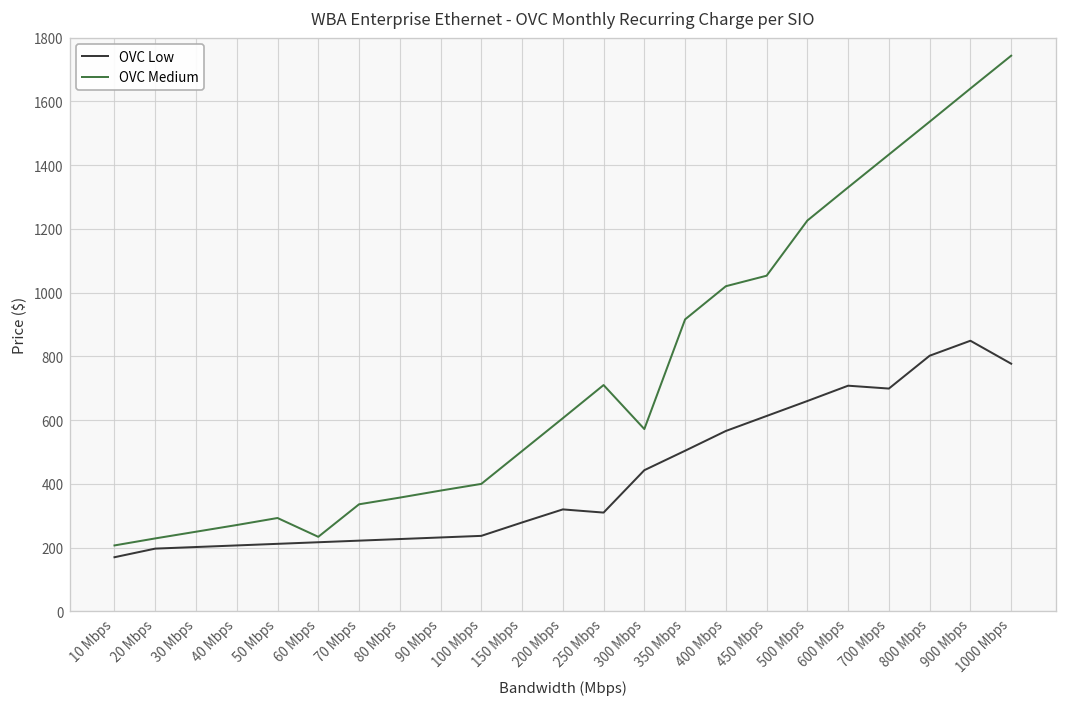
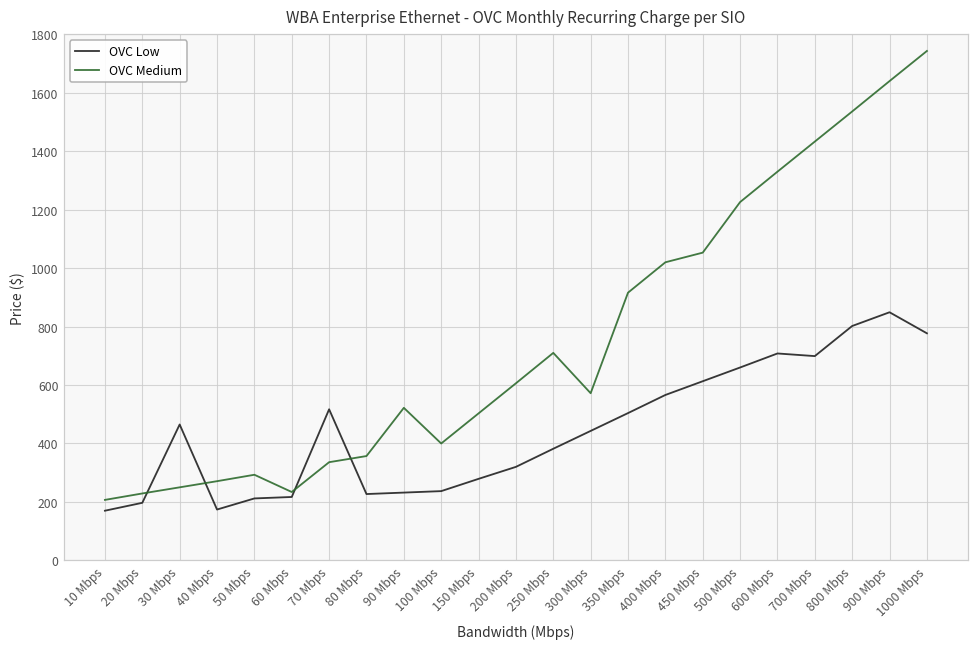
  {
    "OVC Low": {
      "10 Mbps": 170,
      "20 Mbps": 200,
-     "30 Mbps": 200,
-     "40 Mbps": 210,
+     "30 Mbps": 470,
+     "40 Mbps": 170,
      "50 Mbps": 210,
      "60 Mbps": 220,
-     "70 Mbps": 220,
+     "70 Mbps": 520,
      "80 Mbps": 230,
      "90 Mbps": 230,
      "100 Mbps": 240,
      "150 Mbps": 280,
      "200 Mbps": 320,
-     "250 Mbps": 310,
+     "250 Mbps": 380,
      "300 Mbps": 440,
      "350 Mbps": 500,
      "400 Mbps": 570,
      "450 Mbps": 610,
      "500 Mbps": 660,
      "600 Mbps": 710,
      "700 Mbps": 700,
      "800 Mbps": 800,
      "900 Mbps": 850,
      "1000 Mbps": 780
    },
    "OVC Medium": {
      "10 Mbps": 210,
      "20 Mbps": 230,
      "30 Mbps": 250,
      "40 Mbps": 270,
      "50 Mbps": 290,
      "60 Mbps": 230,
      "70 Mbps": 340,
      "80 Mbps": 360,
-     "90 Mbps": 380,
+     "90 Mbps": 520,
      "100 Mbps": 400,
      "150 Mbps": 500,
      "200 Mbps": 610,
      "250 Mbps": 710,
      "300 Mbps": 570,
      "350 Mbps": 920,
      "400 Mbps": 1020,
      "450 Mbps": 1050,
      "500 Mbps": 1230,
      "600 Mbps": 1330,
      "700 Mbps": 1430,
      "800 Mbps": 1540,
      "900 Mbps": 1640,
      "1000 Mbps": 1740
    }
  }
